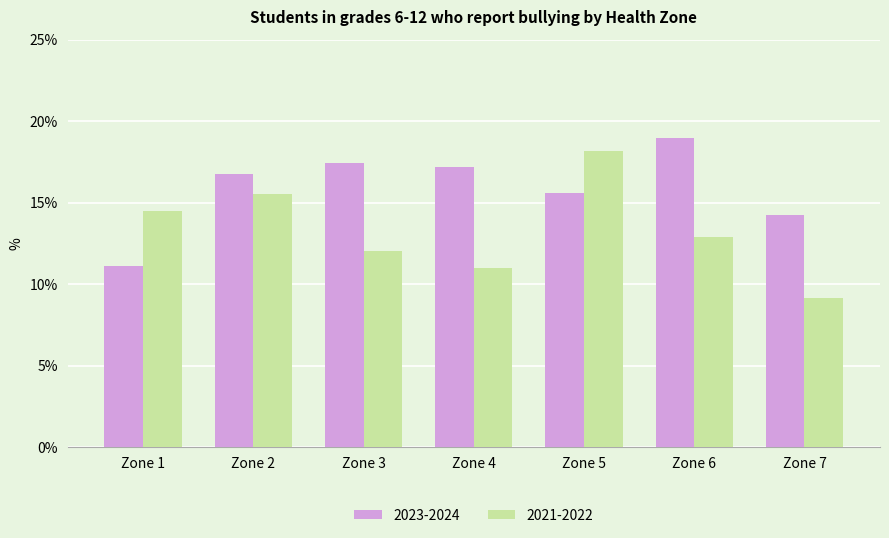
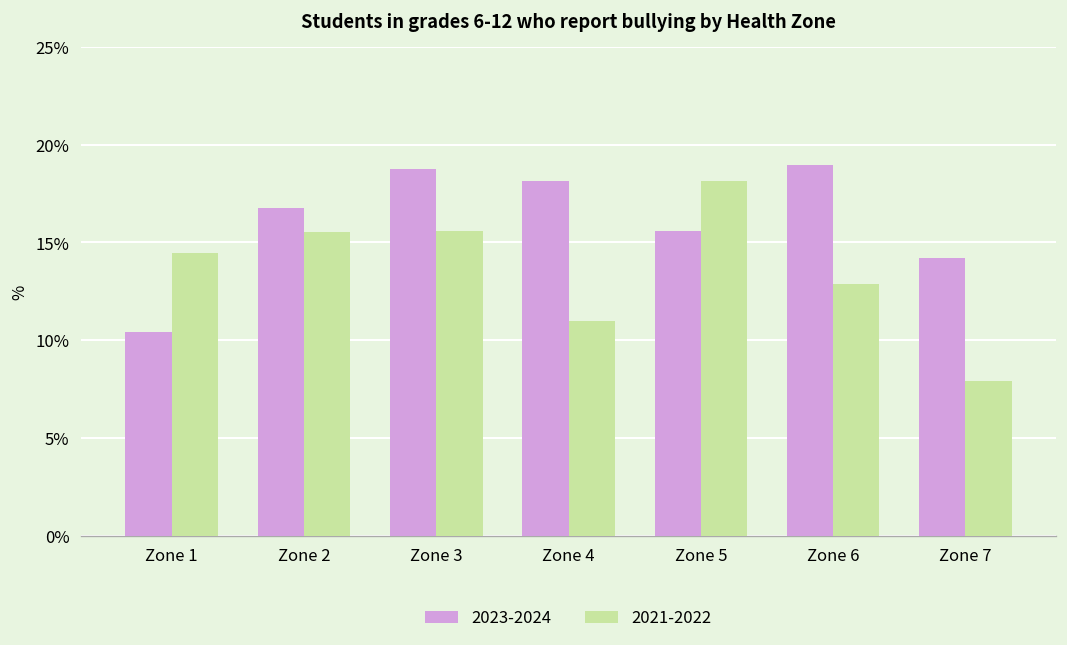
  {
    "2023-2024": {
-     "Zone 1": "11.1%",
+     "Zone 1": "10.4%",
      "Zone 2": "16.7%",
-     "Zone 3": "17.4%",
-     "Zone 4": "17.2%",
+     "Zone 3": "18.8%",
+     "Zone 4": "18.2%",
      "Zone 5": "15.6%",
      "Zone 6": "19.0%",
      "Zone 7": "14.2%"
    },
    "2021-2022": {
      "Zone 1": "14.5%",
      "Zone 2": "15.5%",
-     "Zone 3": "12.0%",
+     "Zone 3": "15.6%",
      "Zone 4": "11.0%",
      "Zone 5": "18.1%",
      "Zone 6": "12.9%",
-     "Zone 7": "9.2%"
+     "Zone 7": "7.9%"
    }
  }
